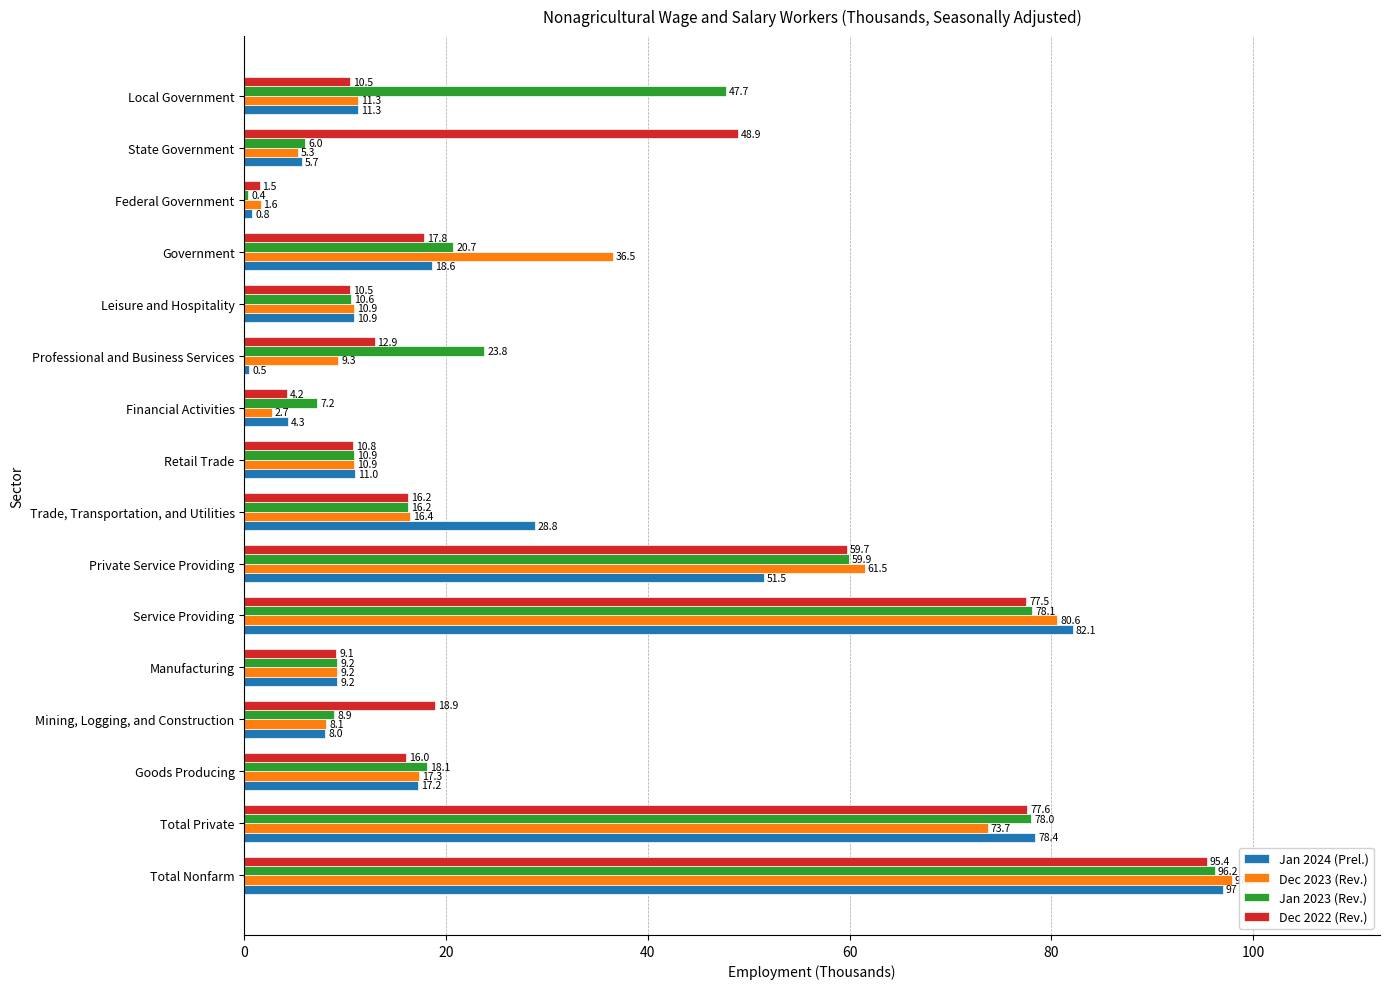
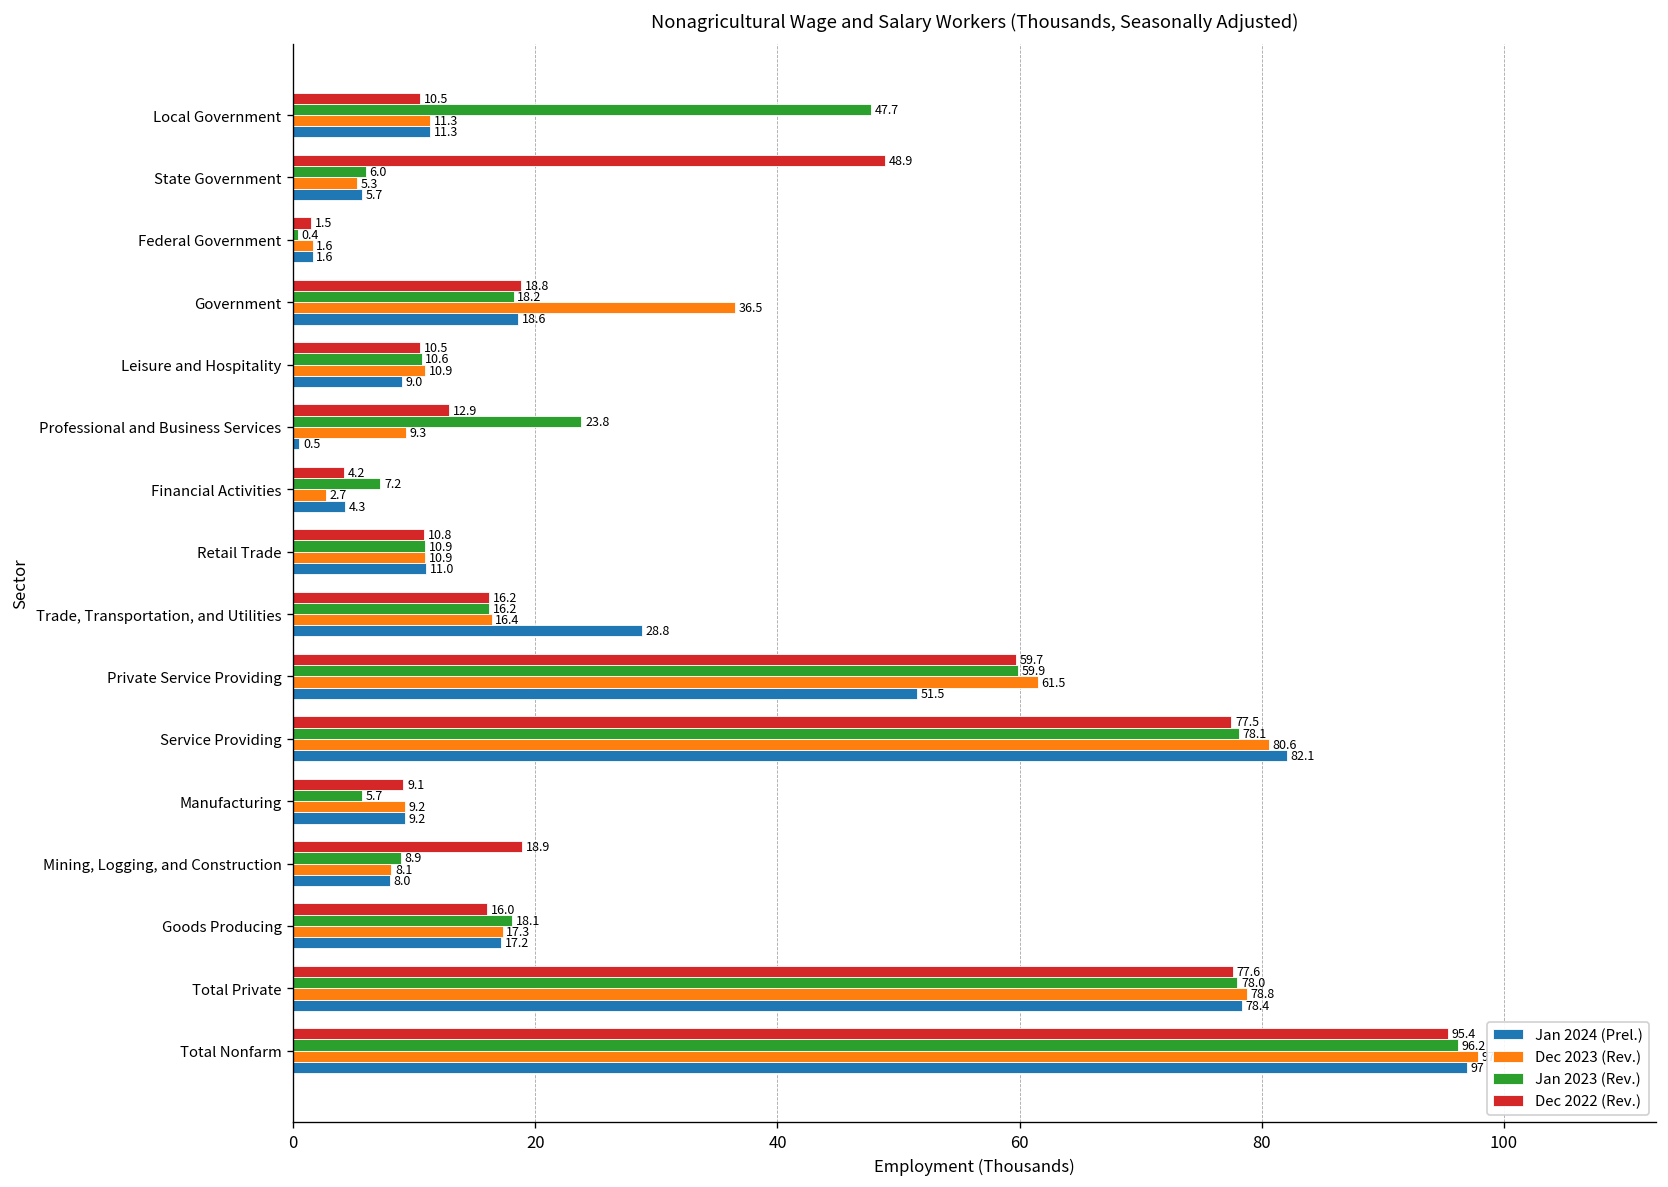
  {
    "Jan 2024 (Prel.)": {
      "Local Government": 11.3,
      "State Government": 5.7,
-     "Federal Government": 0.8,
+     "Federal Government": 1.6,
      "Government": 18.6,
-     "Leisure and Hospitality": 10.9,
+     "Leisure and Hospitality": 9.0,
      "Professional and Business Services": 0.5,
      "Financial Activities": 4.3,
      "Retail Trade": 11.0,
      "Trade, Transportation, and Utilities": 28.8,
      "Private Service Providing": 51.5,
      "Service Providing": 82.1,
      "Manufacturing": 9.2,
      "Mining, Logging, and Construction": 8.0,
      "Goods Producing": 17.2,
      "Total Private": 78.4,
      "Total Nonfarm": 97
    },
    "Dec 2023 (Rev.)": {
      "Local Government": 11.3,
      "State Government": 5.3,
      "Federal Government": 1.6,
      "Government": 36.5,
      "Leisure and Hospitality": 10.9,
      "Professional and Business Services": 9.3,
      "Financial Activities": 2.7,
      "Retail Trade": 10.9,
      "Trade, Transportation, and Utilities": 16.4,
      "Private Service Providing": 61.5,
      "Service Providing": 80.6,
      "Manufacturing": 9.2,
      "Mining, Logging, and Construction": 8.1,
      "Goods Producing": 17.3,
-     "Total Private": 73.7
+     "Total Private": 78.8
    },
    "Jan 2023 (Rev.)": {
      "Local Government": 47.7,
      "State Government": 6.0,
      "Federal Government": 0.4,
-     "Government": 20.7,
+     "Government": 18.2,
      "Leisure and Hospitality": 10.6,
      "Professional and Business Services": 23.8,
      "Financial Activities": 7.2,
      "Retail Trade": 10.9,
      "Trade, Transportation, and Utilities": 16.2,
      "Private Service Providing": 59.9,
      "Service Providing": 78.1,
-     "Manufacturing": 9.2,
+     "Manufacturing": 5.7,
      "Mining, Logging, and Construction": 8.9,
      "Goods Producing": 18.1,
      "Total Private": 78.0,
      "Total Nonfarm": 96.2
    },
    "Dec 2022 (Rev.)": {
      "Local Government": 10.5,
      "State Government": 48.9,
      "Federal Government": 1.5,
-     "Government": 17.8,
+     "Government": 18.8,
      "Leisure and Hospitality": 10.5,
      "Professional and Business Services": 12.9,
      "Financial Activities": 4.2,
      "Retail Trade": 10.8,
      "Trade, Transportation, and Utilities": 16.2,
      "Private Service Providing": 59.7,
      "Service Providing": 77.5,
      "Manufacturing": 9.1,
      "Mining, Logging, and Construction": 18.9,
      "Goods Producing": 16.0,
      "Total Private": 77.6,
      "Total Nonfarm": 95.4
    }
  }
